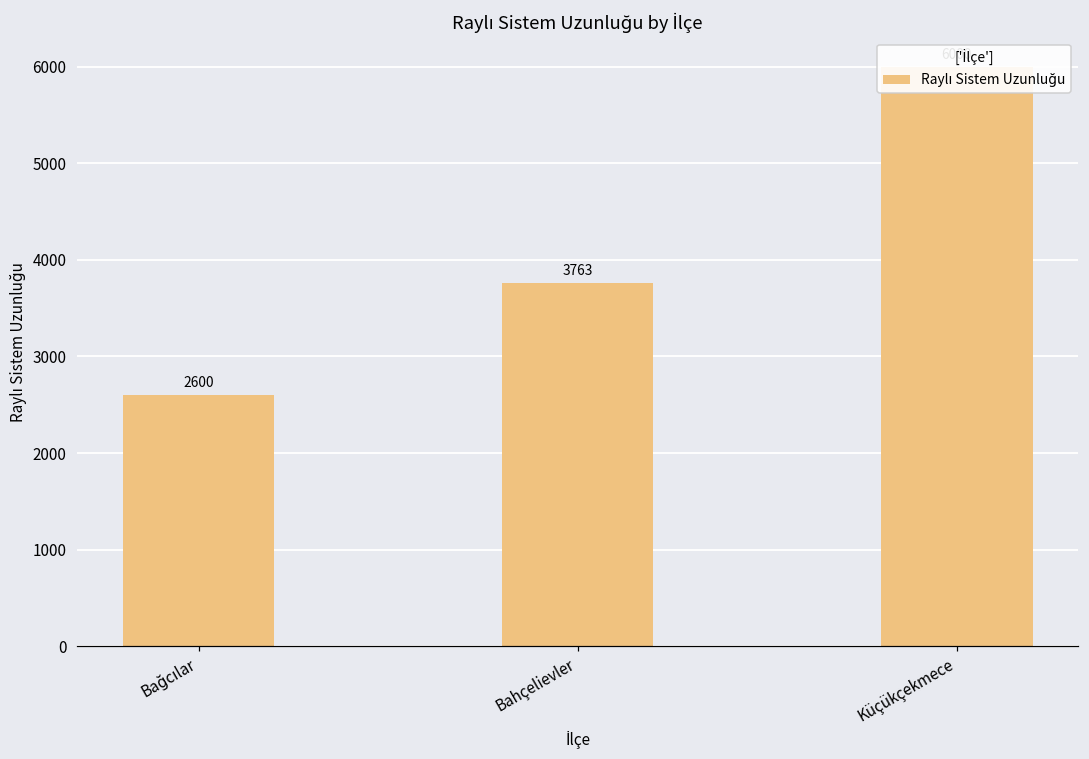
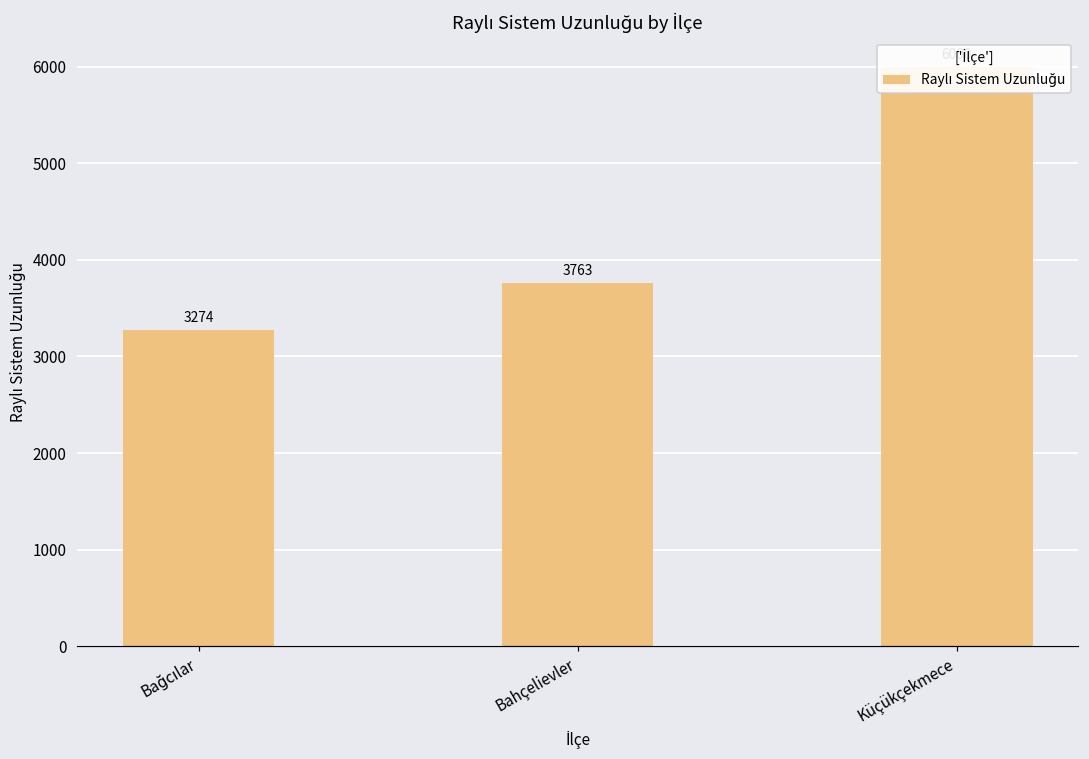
  {
-   "Bağcılar": 2600,
+   "Bağcılar": 3274,
    "Bahçelievler": 3763
  }
